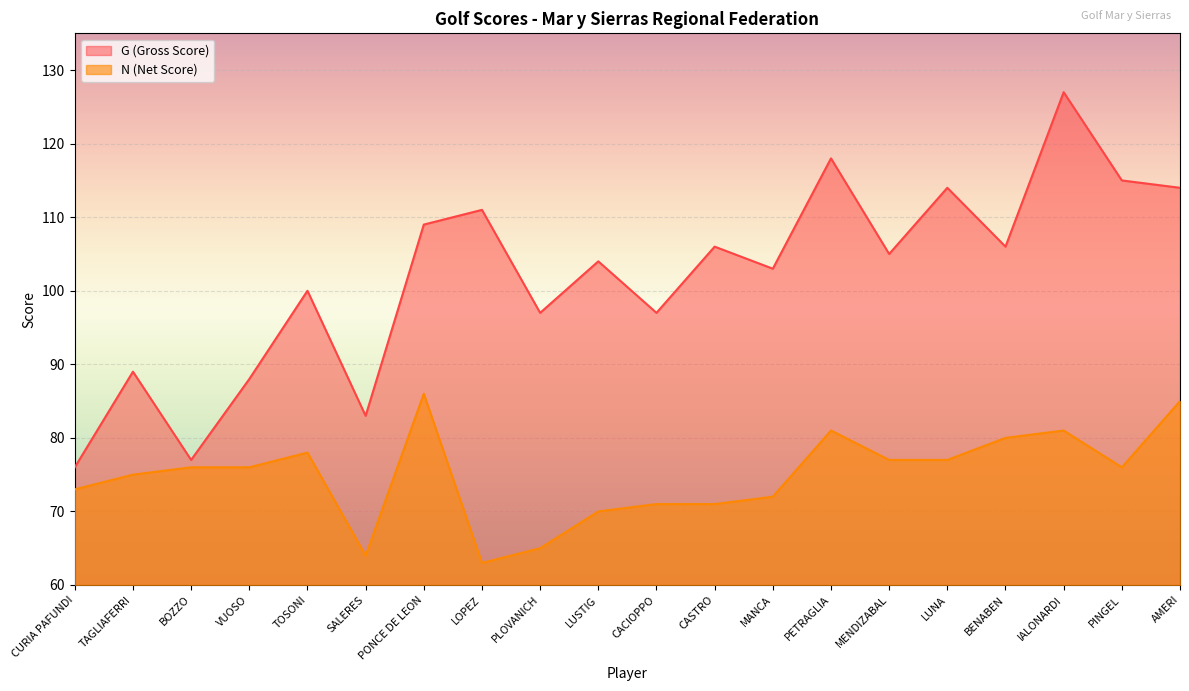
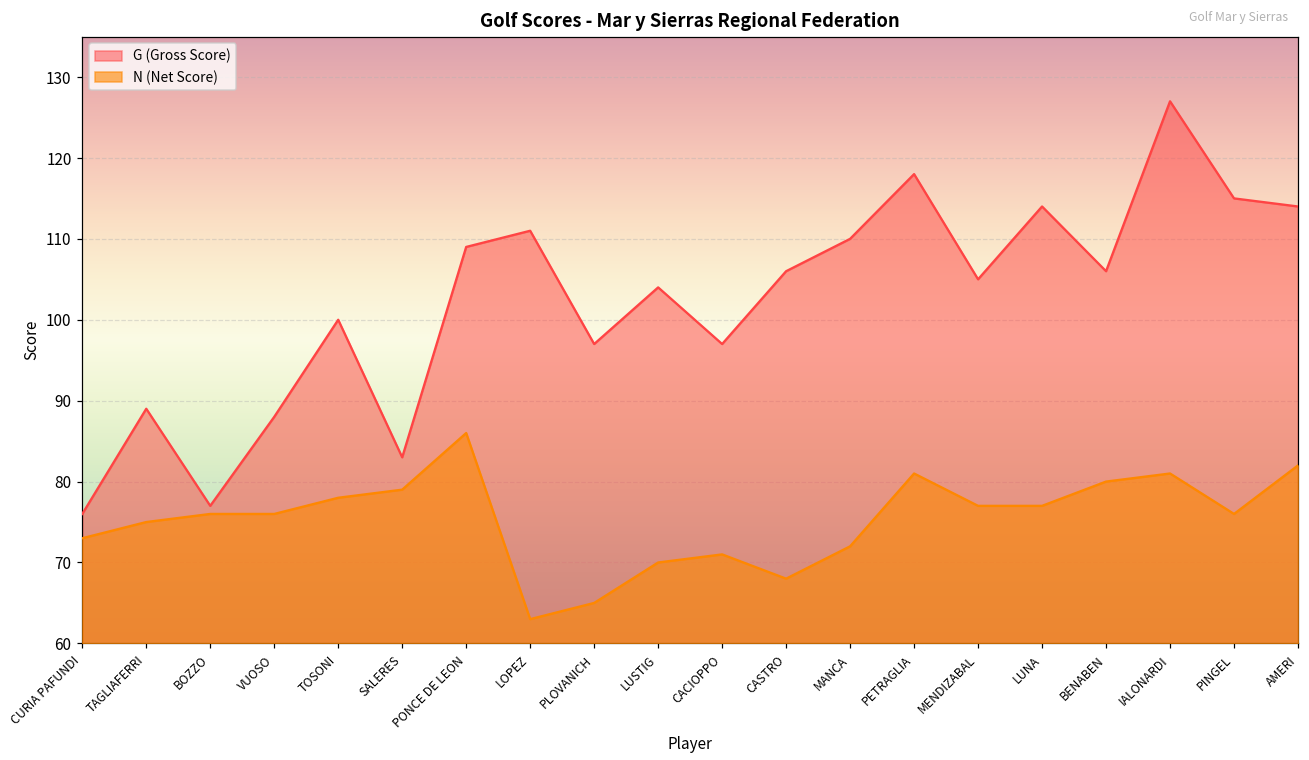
  {
    "G (Gross Score)": {
      "CURIA PAFUNDI": 76,
      "TAGLIAFERRI": 89,
      "BOZZO": 77,
      "VUOSO": 88,
      "TOSONI": 100,
      "SALERES": 83,
      "PONCE DE LEON": 109,
      "LOPEZ": 111,
      "PLOVANICH": 97,
      "LUSTIG": 104,
      "CACIOPPO": 97,
      "CASTRO": 106,
-     "MANCA": 103,
+     "MANCA": 110,
      "PETRAGLIA": 118,
      "MENDIZABAL": 105,
      "LUNA": 114,
      "BENABEN": 106,
      "IALONARDI": 127,
      "PINGEL": 115,
      "AMERI": 114
    },
    "N (Net Score)": {
      "CURIA PAFUNDI": 73,
      "TAGLIAFERRI": 75,
      "BOZZO": 76,
      "VUOSO": 76,
      "TOSONI": 78,
-     "SALERES": 64,
+     "SALERES": 79,
      "PONCE DE LEON": 86,
      "LOPEZ": 63,
      "PLOVANICH": 65,
      "LUSTIG": 70,
      "CACIOPPO": 71,
-     "CASTRO": 71,
+     "CASTRO": 68,
      "MANCA": 72,
      "PETRAGLIA": 81,
      "MENDIZABAL": 77,
      "LUNA": 77,
      "BENABEN": 80,
      "IALONARDI": 81,
      "PINGEL": 76,
-     "AMERI": 85
+     "AMERI": 82
    }
  }
